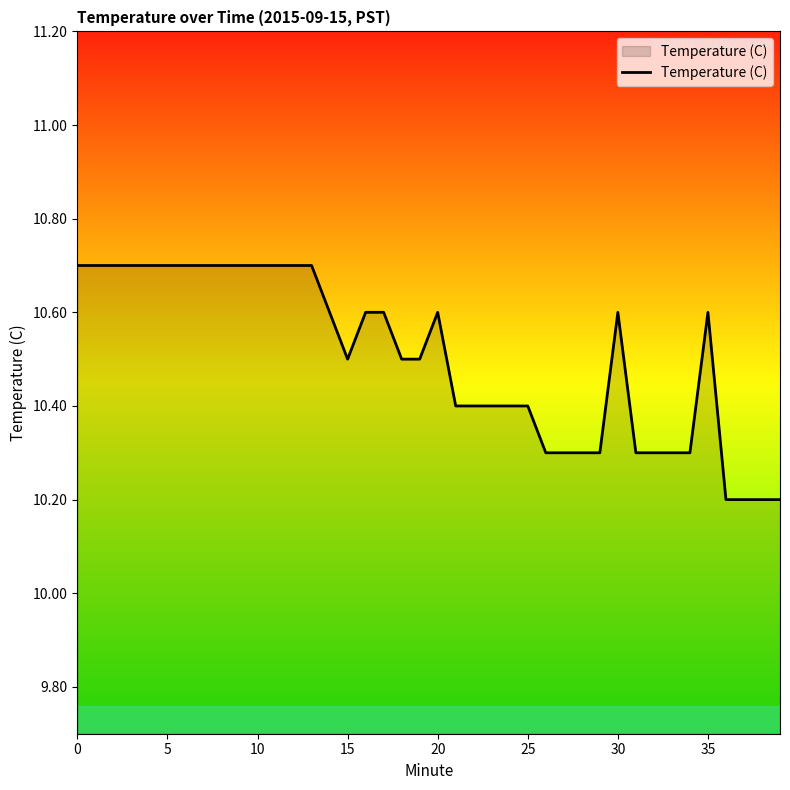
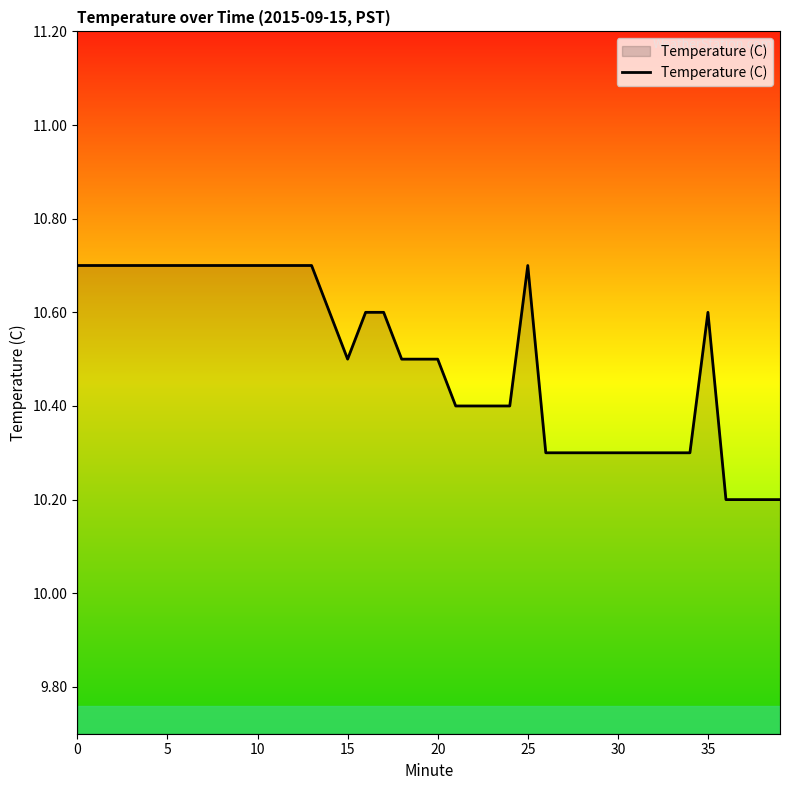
  {
    "0": 10.7,
    "5": 10.7,
    "10": 10.7,
    "15": 10.5,
-   "20": 10.6,
-   "25": 10.4,
-   "30": 10.6,
+   "20": 10.5,
+   "25": 10.7,
+   "30": 10.3,
    "35": 10.6
  }
